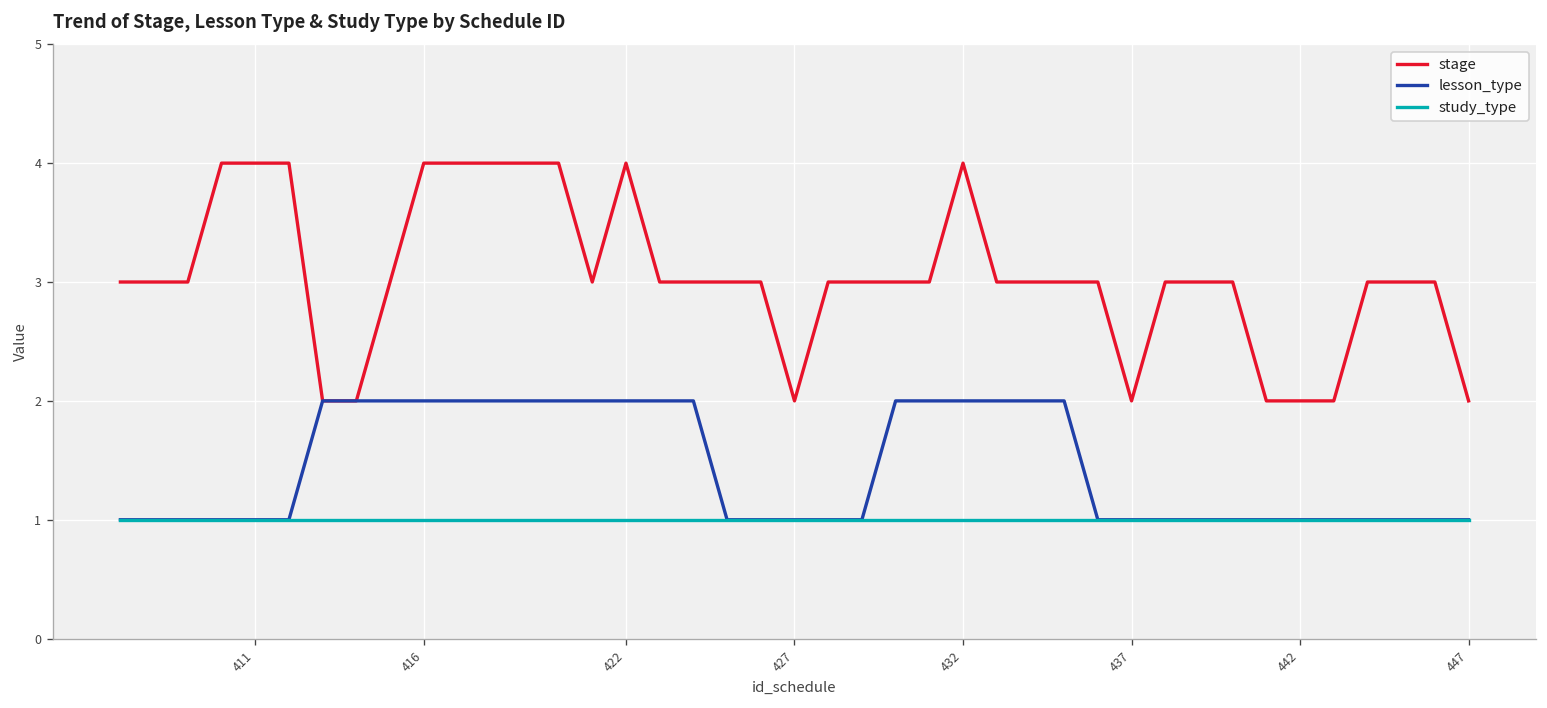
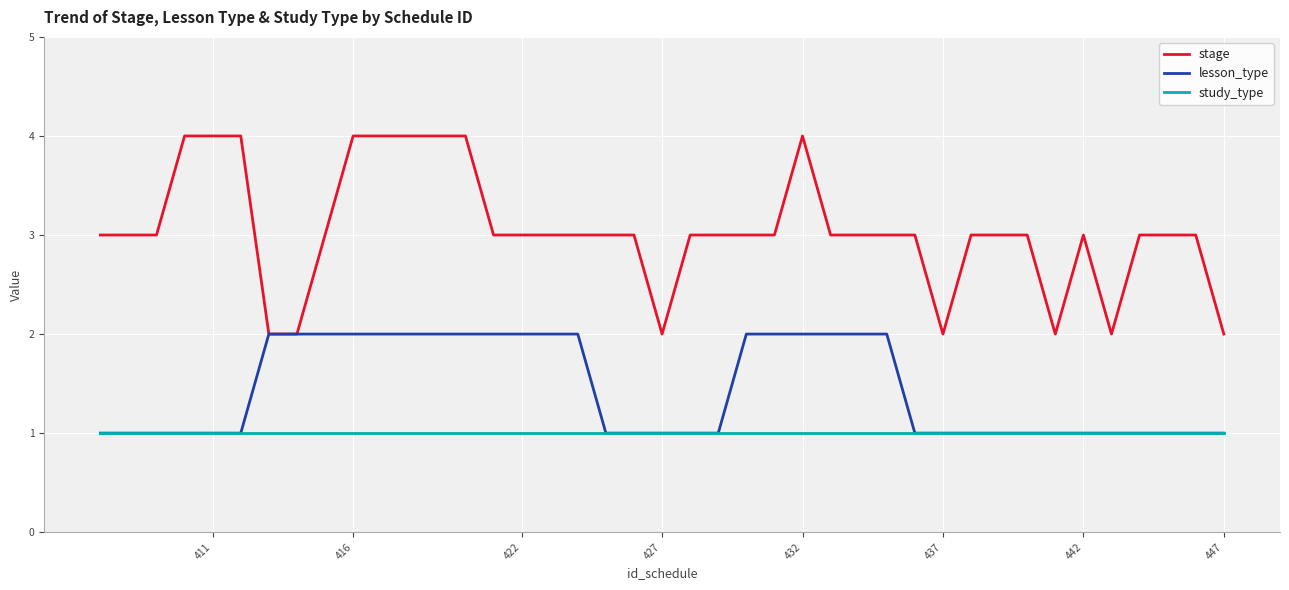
  {
    "stage": {
      "411": 4,
      "416": 4,
-     "422": 4,
+     "422": 3,
      "427": 2,
      "432": 4,
      "437": 2,
-     "442": 2,
+     "442": 3,
      "447": 2
    },
    "lesson_type": {
      "416": 2,
      "422": 2,
      "432": 2
    },
    "study_type": {
      "416": 1,
      "422": 1,
      "432": 1
    }
  }
